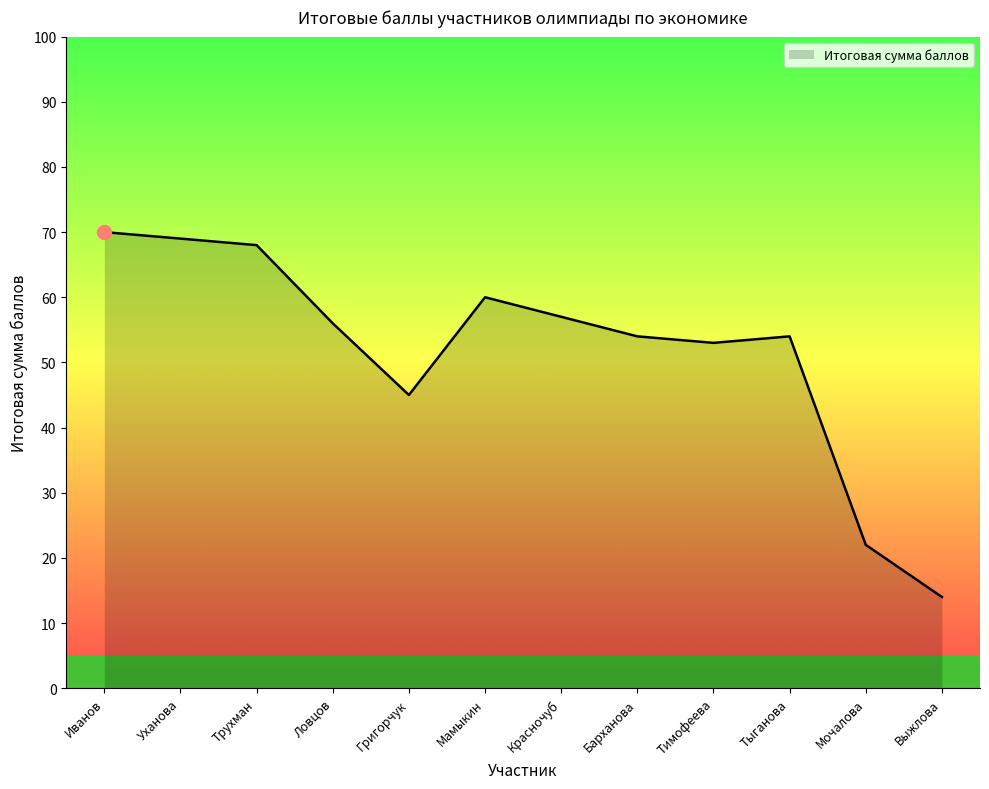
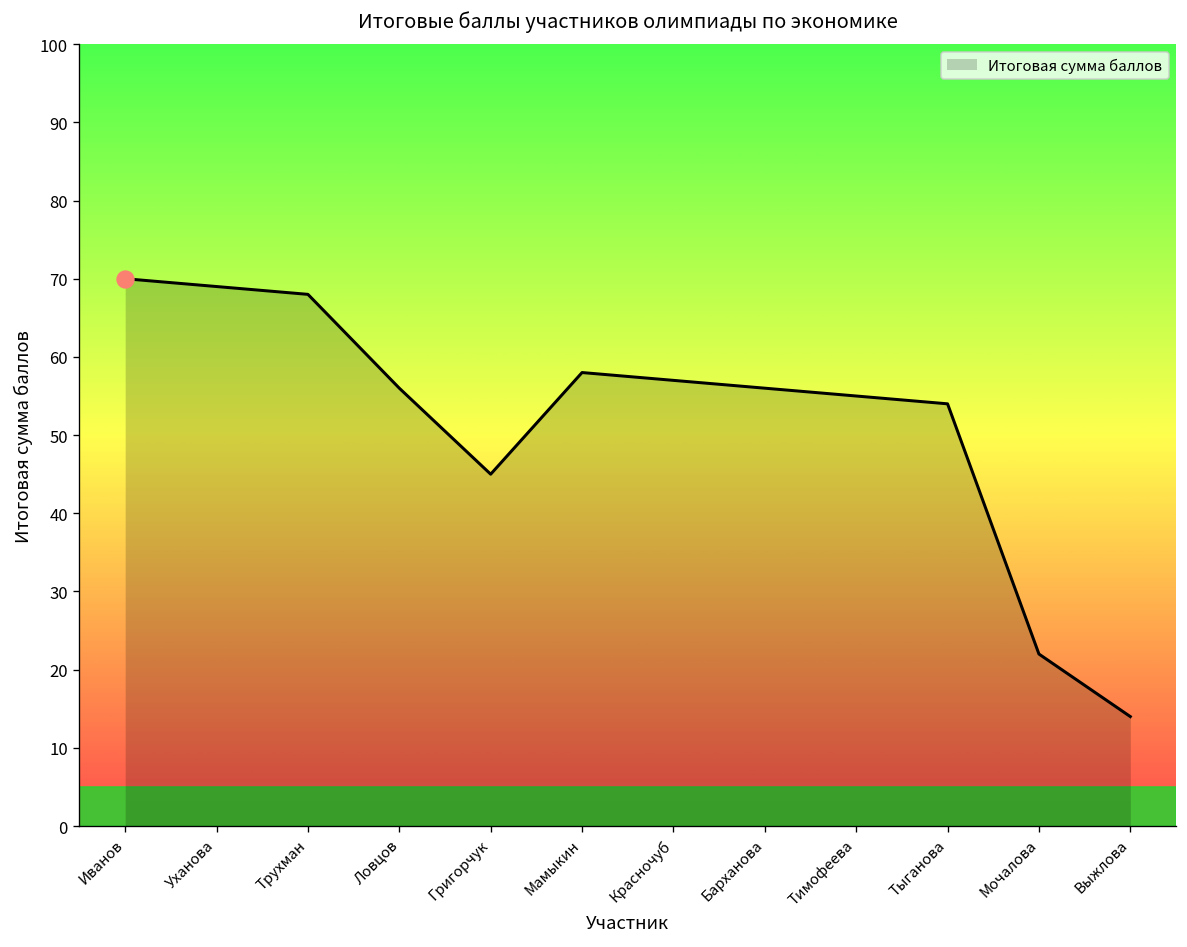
  {
    "Итоговая сумма баллов": {
      "Уханова": 69,
      "Трухман": 68,
      "Ловцов": 56,
      "Григорчук": 45,
-     "Мамыкин": 60,
+     "Мамыкин": 58,
      "Красночуб": 57,
-     "Барханова": 54,
-     "Тимофеева": 53,
+     "Барханова": 56,
+     "Тимофеева": 55,
      "Тыганова": 54,
      "Мочалова": 22,
      "Выжлова": 14
    }
  }
